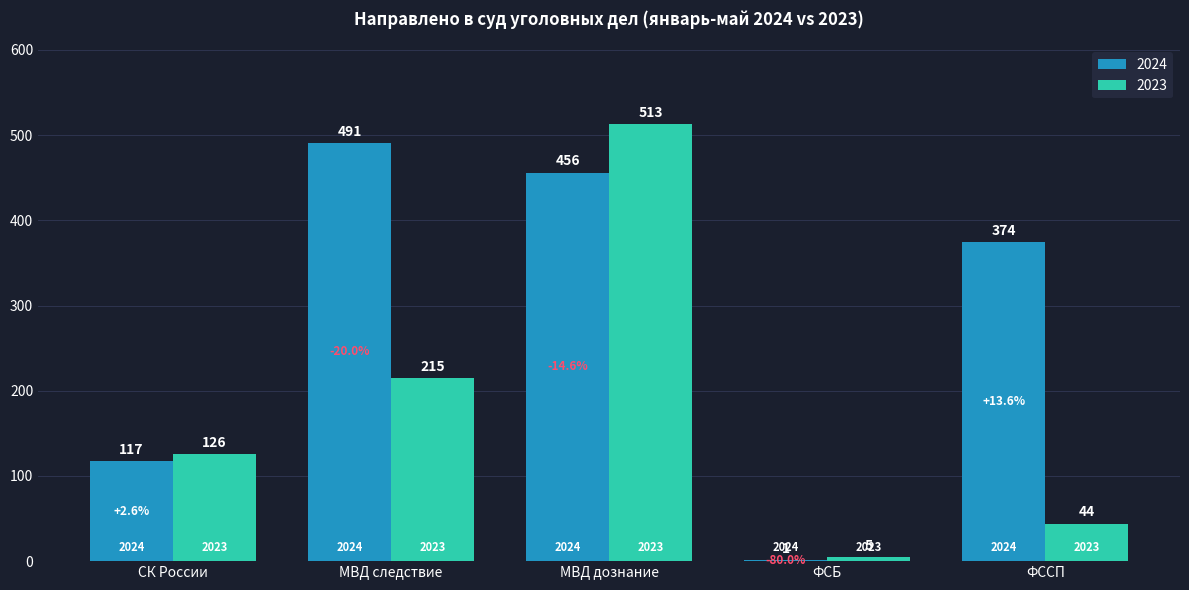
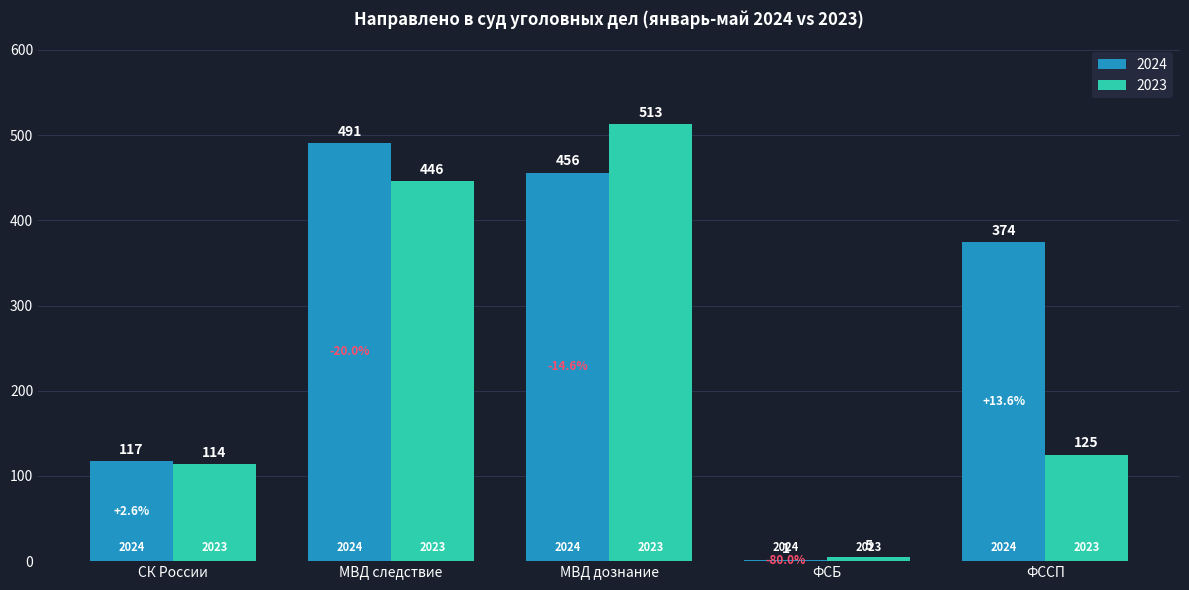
  {
    "2024": {
      "СК России": 117,
      "МВД следствие": 491,
      "МВД дознание": 456,
      "ФССП": 374
    },
    "2023": {
-     "СК России": 126,
-     "МВД следствие": 215,
+     "СК России": 114,
+     "МВД следствие": 446,
      "МВД дознание": 513,
-     "ФССП": 44
+     "ФССП": 125
    }
  }
